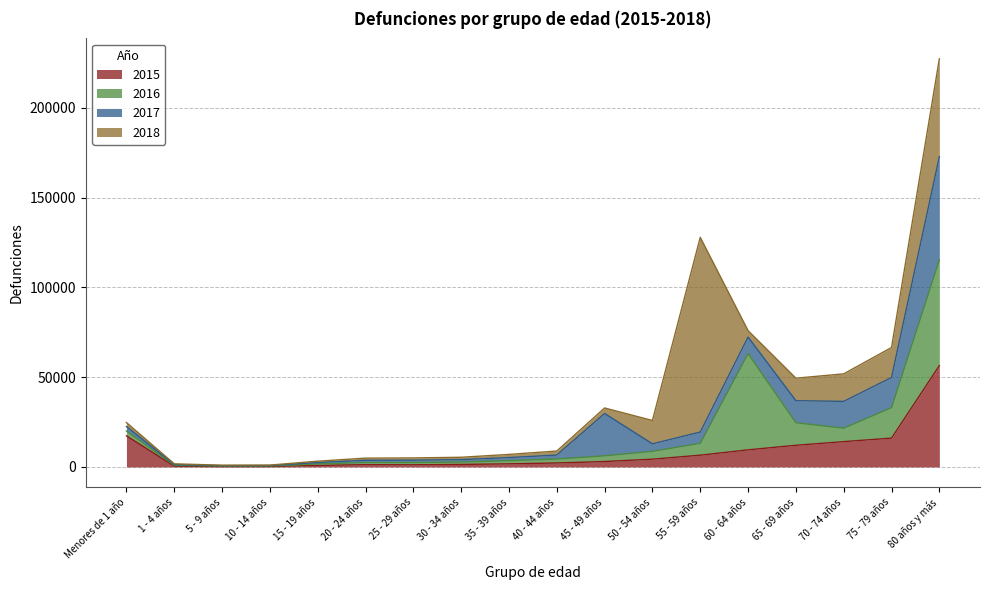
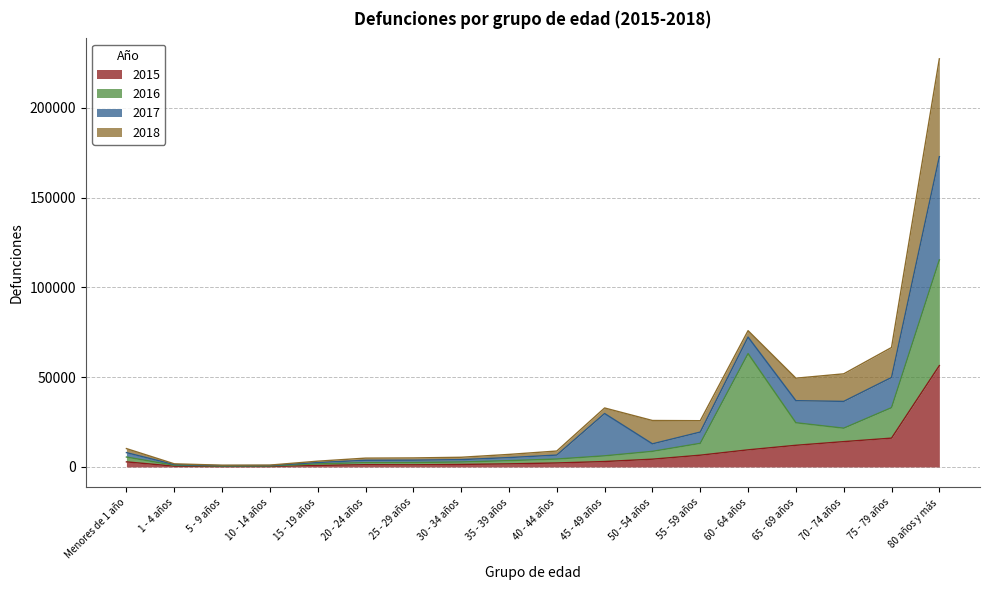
  {
    "2015": {
-     "Menores de 1 año": 17000,
+     "Menores de 1 año": 3000,
      "35 - 39 años": 2000,
      "40 - 44 años": 2000,
      "45 - 49 años": 3000,
      "50 - 54 años": 4000,
      "55 - 59 años": 7000,
      "60 - 64 años": 10000,
      "65 - 69 años": 12000,
      "70 - 74 años": 14000,
      "75 - 79 años": 16000,
      "80 años y más": 56000
    },
    "2016": {
      "Menores de 1 año": 3000,
      "35 - 39 años": 2000,
      "40 - 44 años": 2000,
      "45 - 49 años": 3000,
      "50 - 54 años": 4000,
      "55 - 59 años": 7000,
      "60 - 64 años": 54000,
      "65 - 69 años": 13000,
      "70 - 74 años": 7000,
      "75 - 79 años": 17000,
      "80 años y más": 59000
    },
    "2017": {
      "Menores de 1 año": 2000,
      "35 - 39 años": 2000,
      "40 - 44 años": 2000,
      "45 - 49 años": 24000,
      "50 - 54 años": 4000,
      "55 - 59 años": 6000,
      "60 - 64 años": 9000,
      "65 - 69 años": 12000,
      "70 - 74 años": 15000,
      "75 - 79 años": 17000,
      "80 años y más": 57000
    },
    "2018": {
      "Menores de 1 año": 2000,
      "35 - 39 años": 2000,
      "40 - 44 años": 2000,
      "45 - 49 años": 3000,
      "50 - 54 años": 13000,
-     "55 - 59 años": 108000,
+     "55 - 59 años": 6000,
      "60 - 64 años": 4000,
      "65 - 69 años": 13000,
      "70 - 74 años": 15000,
      "75 - 79 años": 17000,
      "80 años y más": 54000
    }
  }
